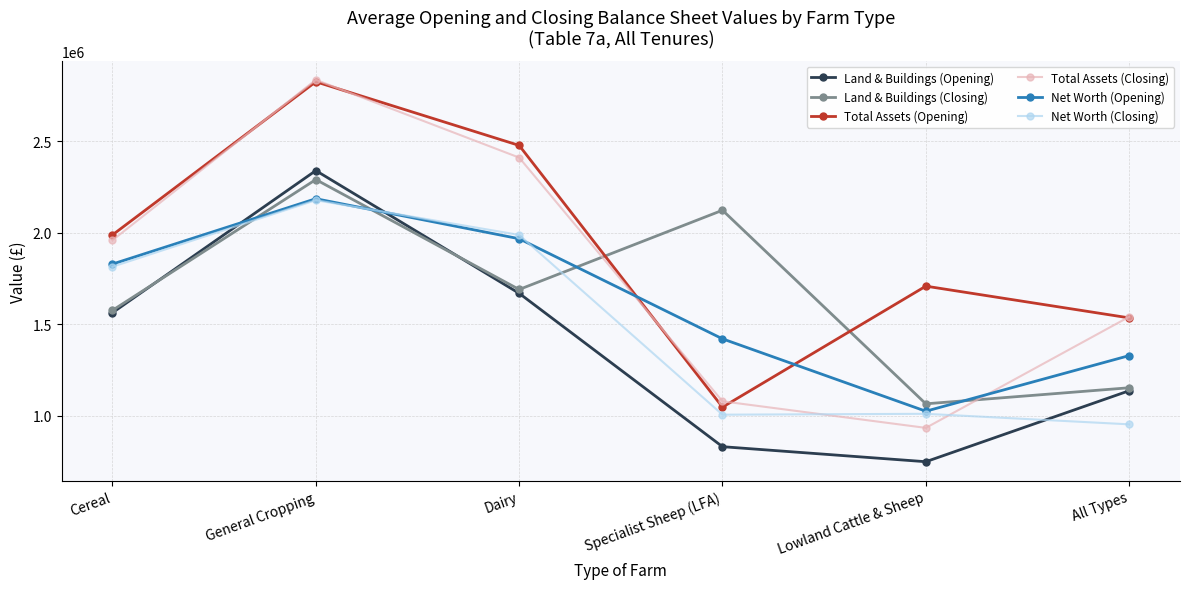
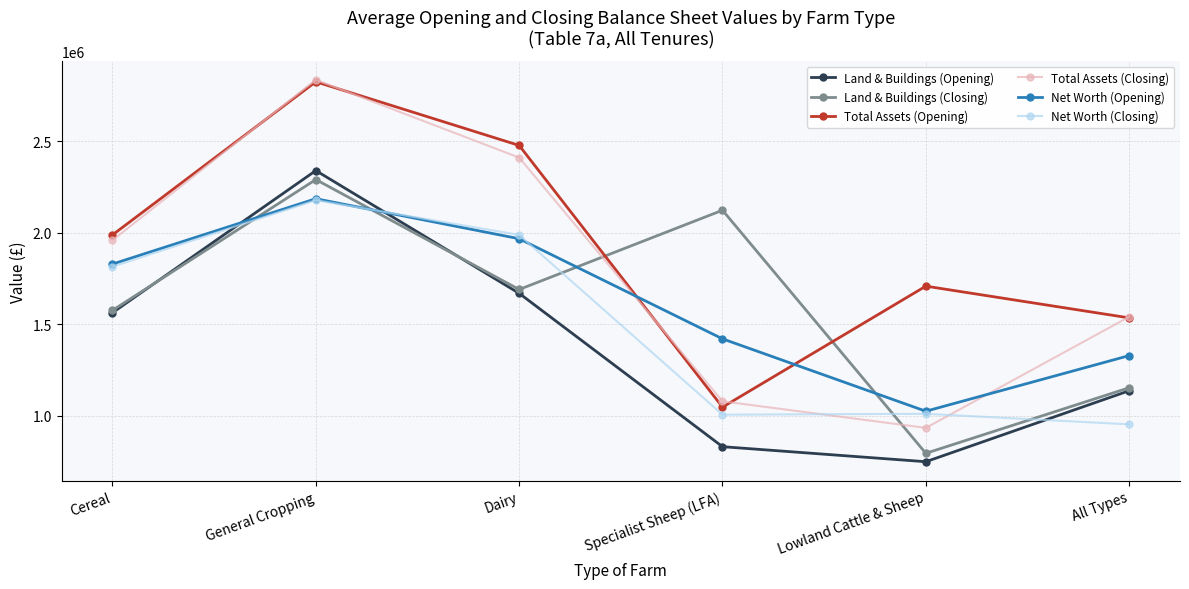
  {
    "Land & Buildings (Opening)": {
      "General Cropping": 2340000,
      "Dairy": 1670000,
      "Specialist Sheep (LFA)": 830000,
      "Lowland Cattle & Sheep": 750000,
      "All Types": 1140000
    },
    "Land & Buildings (Closing)": {
      "General Cropping": 2290000,
      "Dairy": 1690000,
      "Specialist Sheep (LFA)": 2120000,
-     "Lowland Cattle & Sheep": 1060000,
+     "Lowland Cattle & Sheep": 790000,
      "All Types": 1150000
    },
    "Total Assets (Opening)": {
      "Cereal": 1990000,
      "Dairy": 2480000,
      "Specialist Sheep (LFA)": 1050000,
      "Lowland Cattle & Sheep": 1710000
    },
    "Total Assets (Closing)": {
      "Cereal": 1960000,
      "Dairy": 2410000,
      "Specialist Sheep (LFA)": 1080000,
      "Lowland Cattle & Sheep": 930000
    },
    "Net Worth (Opening)": {
      "Cereal": 1830000,
      "Dairy": 1970000,
      "Specialist Sheep (LFA)": 1420000,
      "Lowland Cattle & Sheep": 1020000,
      "All Types": 1330000
    },
    "Net Worth (Closing)": {
      "Cereal": 1810000,
      "Dairy": 1990000,
      "Specialist Sheep (LFA)": 1000000,
      "Lowland Cattle & Sheep": 1010000,
      "All Types": 950000
    }
  }
